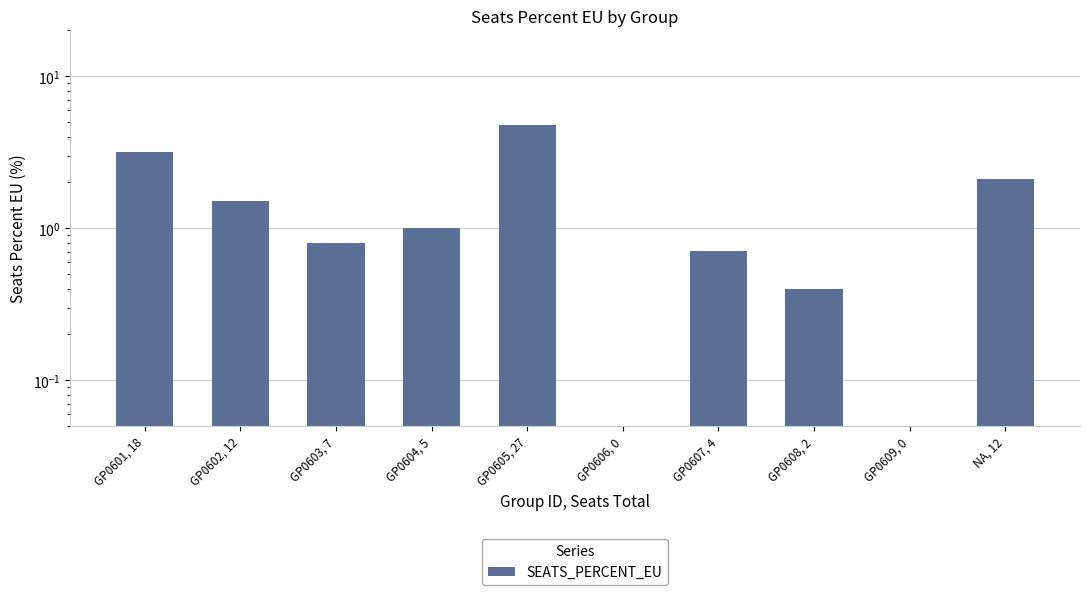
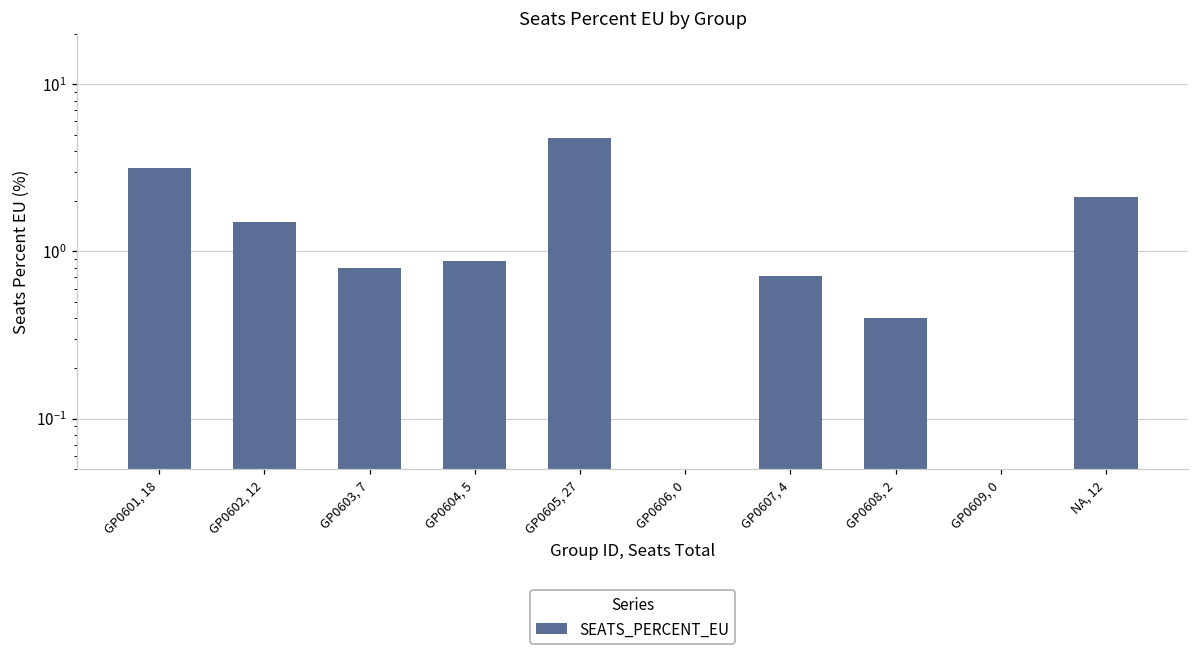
  {
    "GP0601, 18": 3.2,
    "GP0602, 12": 1.5,
    "GP0603, 7": 0.8,
-   "GP0604, 5": 1.0,
+   "GP0604, 5": 0.9,
    "GP0605, 27": 4.8,
    "GP0607, 4": 0.7,
    "GP0608, 2": 0.4,
    "NA, 12": 2.1
  }
